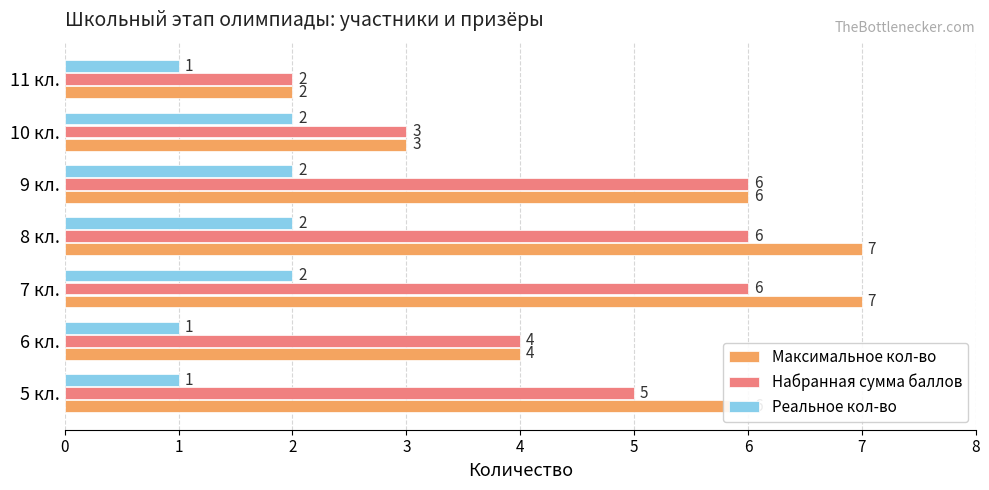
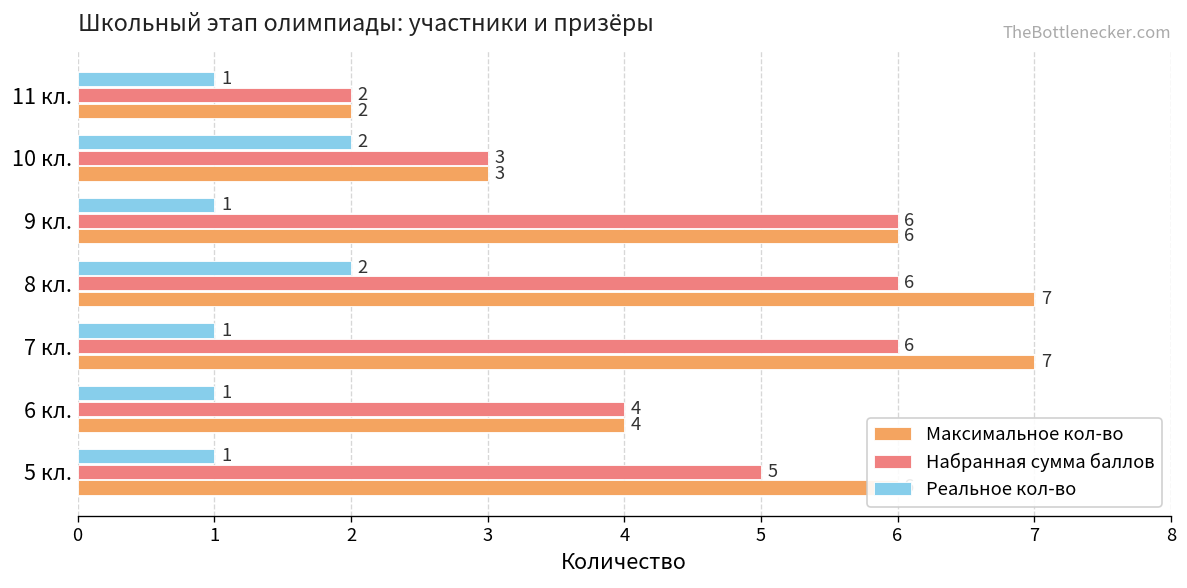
  {
    "Реальное кол-во": {
      "11 кл.": 1,
      "10 кл.": 2,
-     "9 кл.": 2,
+     "9 кл.": 1,
      "8 кл.": 2,
-     "7 кл.": 2,
+     "7 кл.": 1,
      "6 кл.": 1,
      "5 кл.": 1
    }
  }
